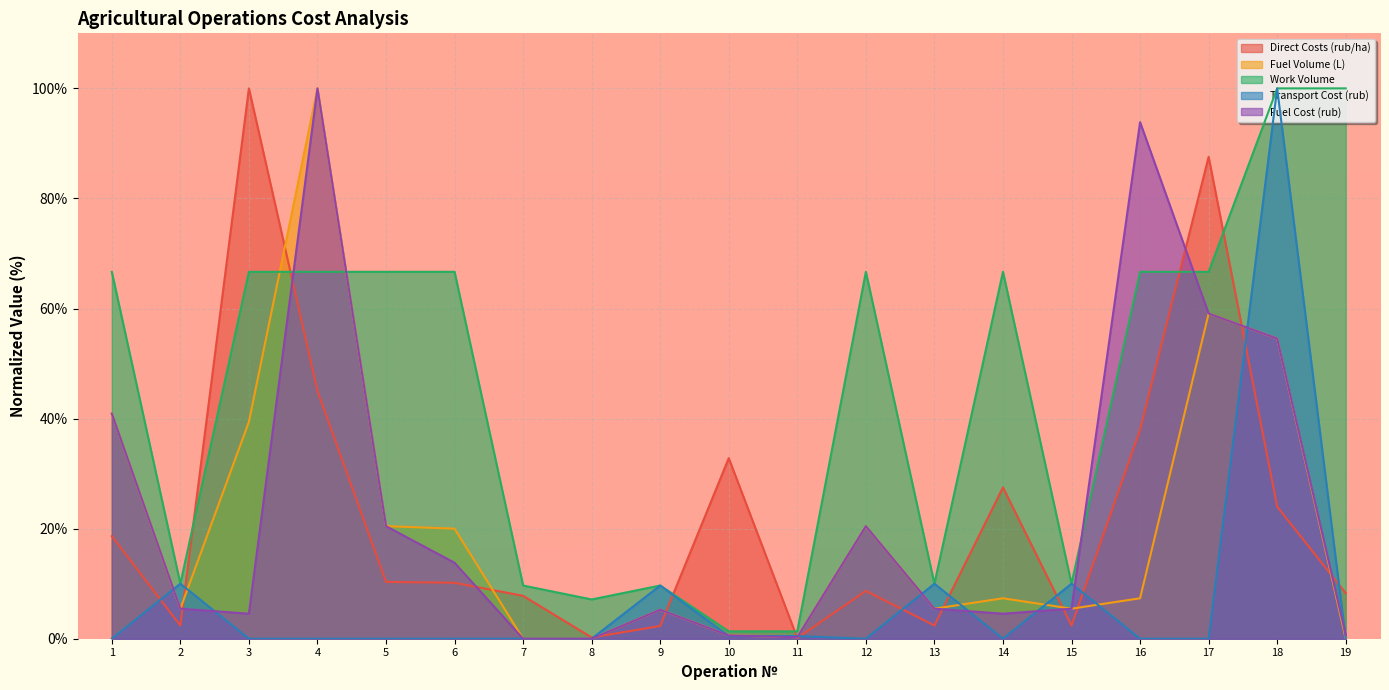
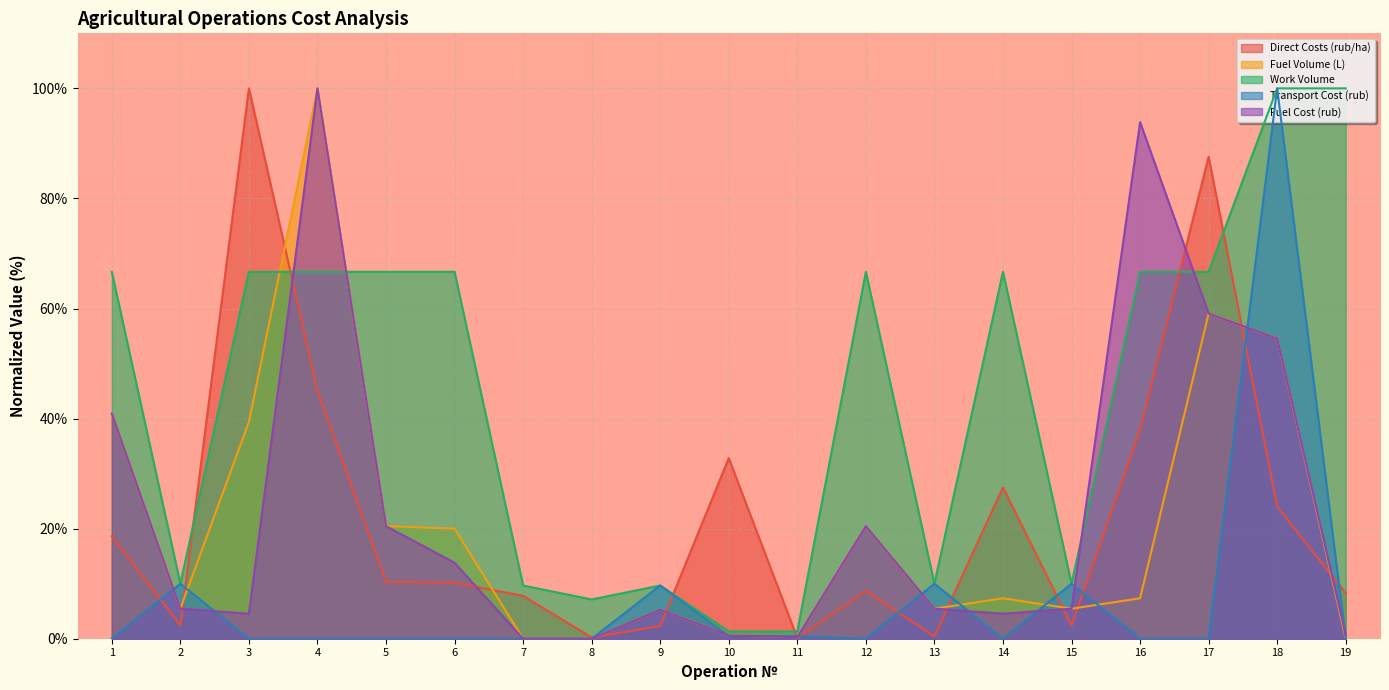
  {
    "Direct Costs (rub/ha)": {
      "1": "19%",
      "2": "2%",
      "3": "100%",
      "4": "45%",
      "5": "10%",
      "6": "10%",
      "7": "8%",
      "9": "2%",
      "10": "33%",
      "12": "9%",
-     "13": "2%",
+     "13": "0%",
      "14": "27%",
      "15": "2%",
      "16": "38%",
      "17": "88%",
      "18": "24%",
      "19": "8%"
    },
    "Fuel Volume (L)": {
      "3": "39%",
      "6": "20%",
      "14": "7%",
      "16": "7%"
    },
    "Work Volume": {
      "1": "67%",
      "3": "67%",
      "4": "67%",
      "5": "67%",
      "6": "67%",
      "7": "10%",
      "8": "7%",
      "10": "1%",
      "11": "1%",
      "12": "67%",
      "14": "67%",
      "16": "67%",
      "17": "67%"
    },
    "Transport Cost (rub)": {
      "1": "0%",
      "3": "0%",
      "4": "0%",
      "5": "0%",
      "6": "0%",
      "12": "0%",
      "14": "0%",
      "16": "0%",
      "17": "0%"
    },
    "Fuel Cost (rub)": {
      "3": "5%",
      "6": "14%",
      "14": "5%",
      "16": "94%",
      "19": "1%"
    }
  }
